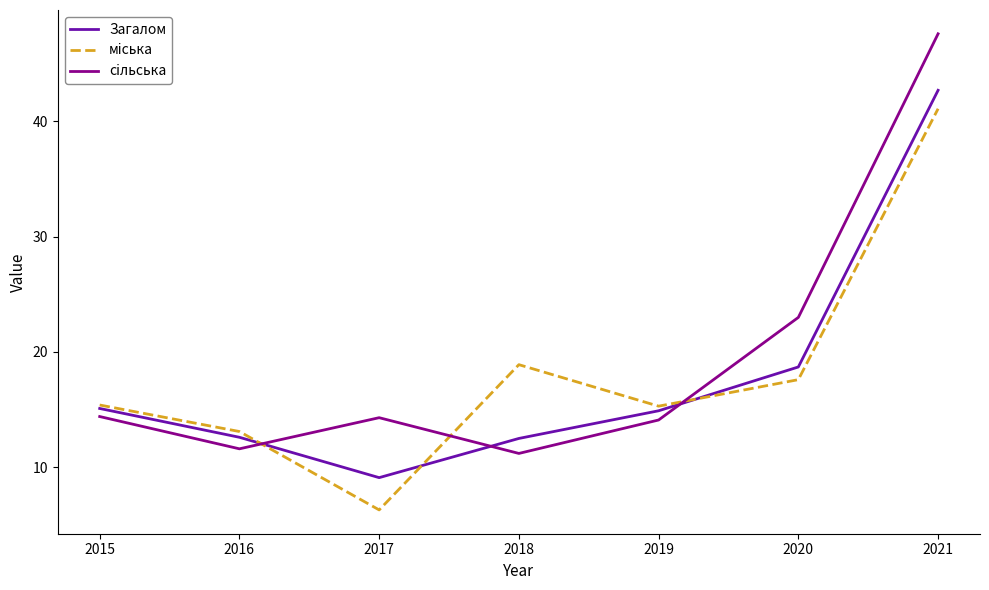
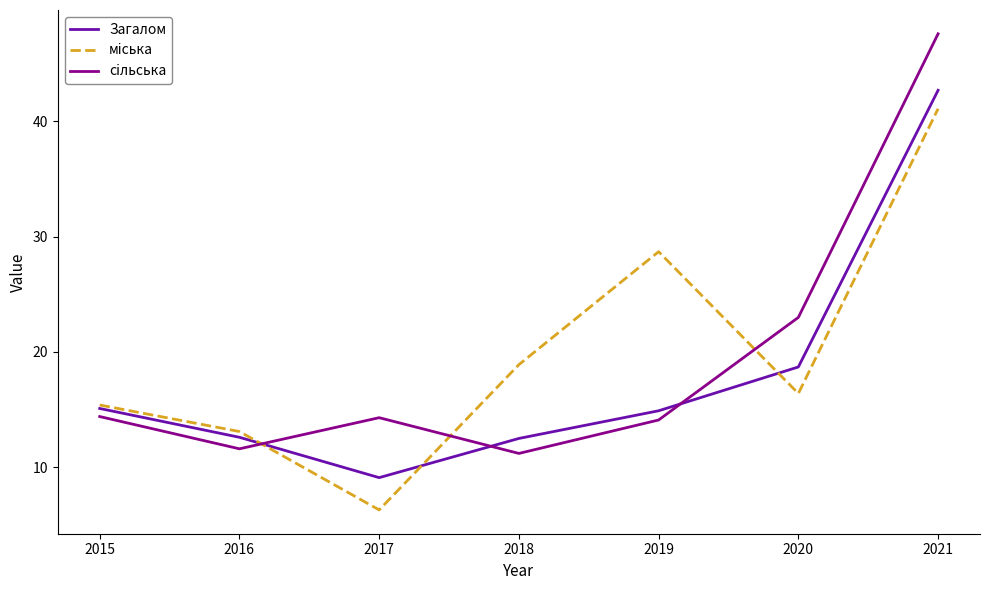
  {
    "міська": {
      "2015": 15.4,
      "2016": 13.1,
      "2017": 6.3,
      "2018": 18.9,
-     "2019": 15.3,
-     "2020": 17.6,
+     "2019": 28.7,
+     "2020": 16.4,
      "2021": 41.1
    }
  }
